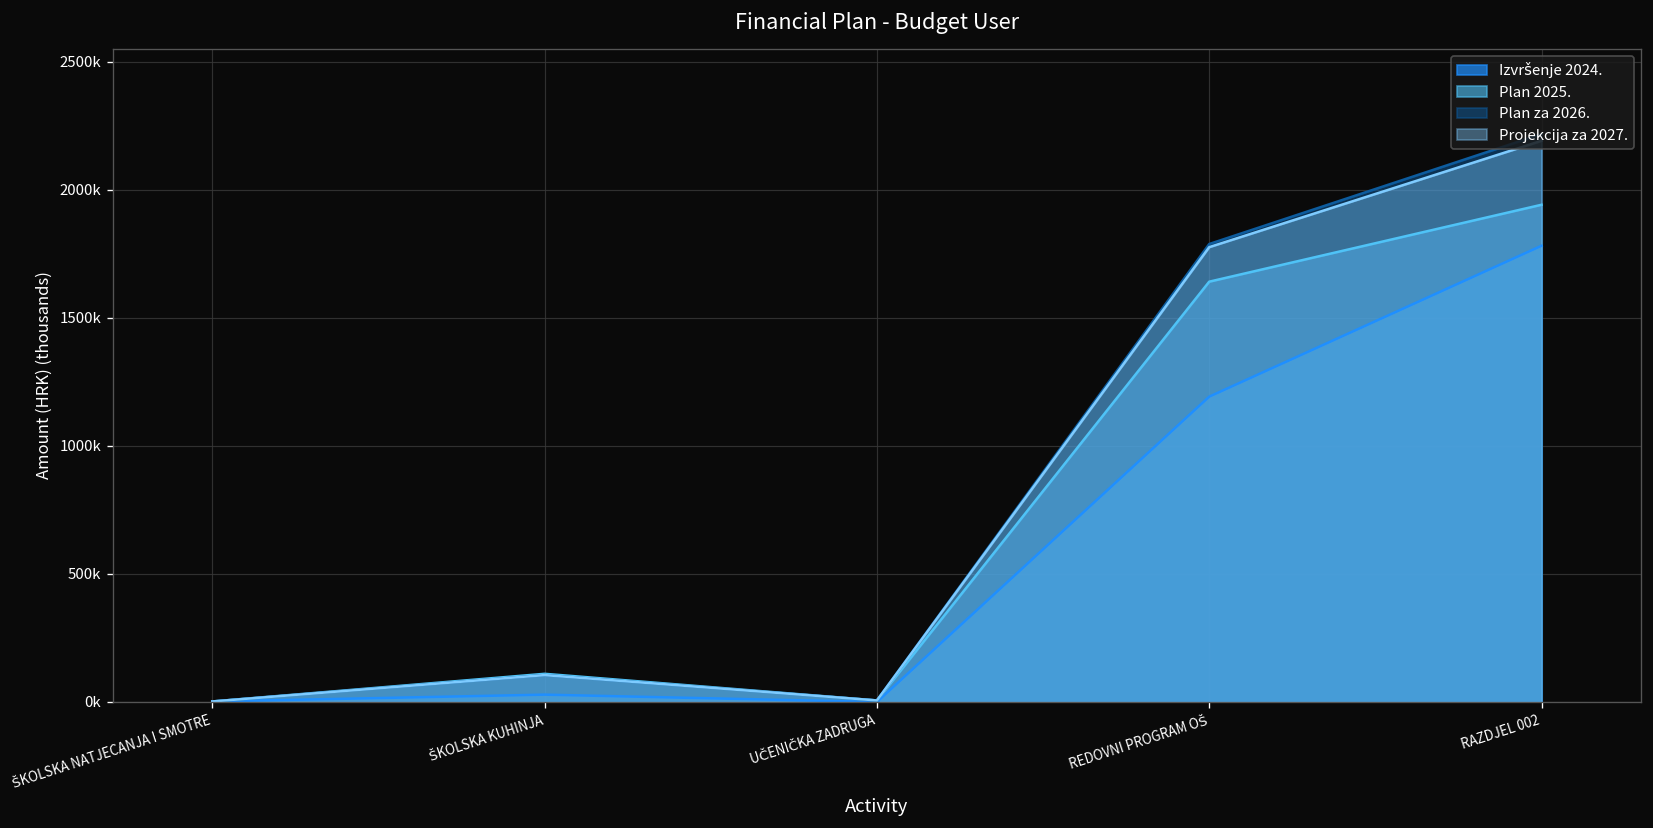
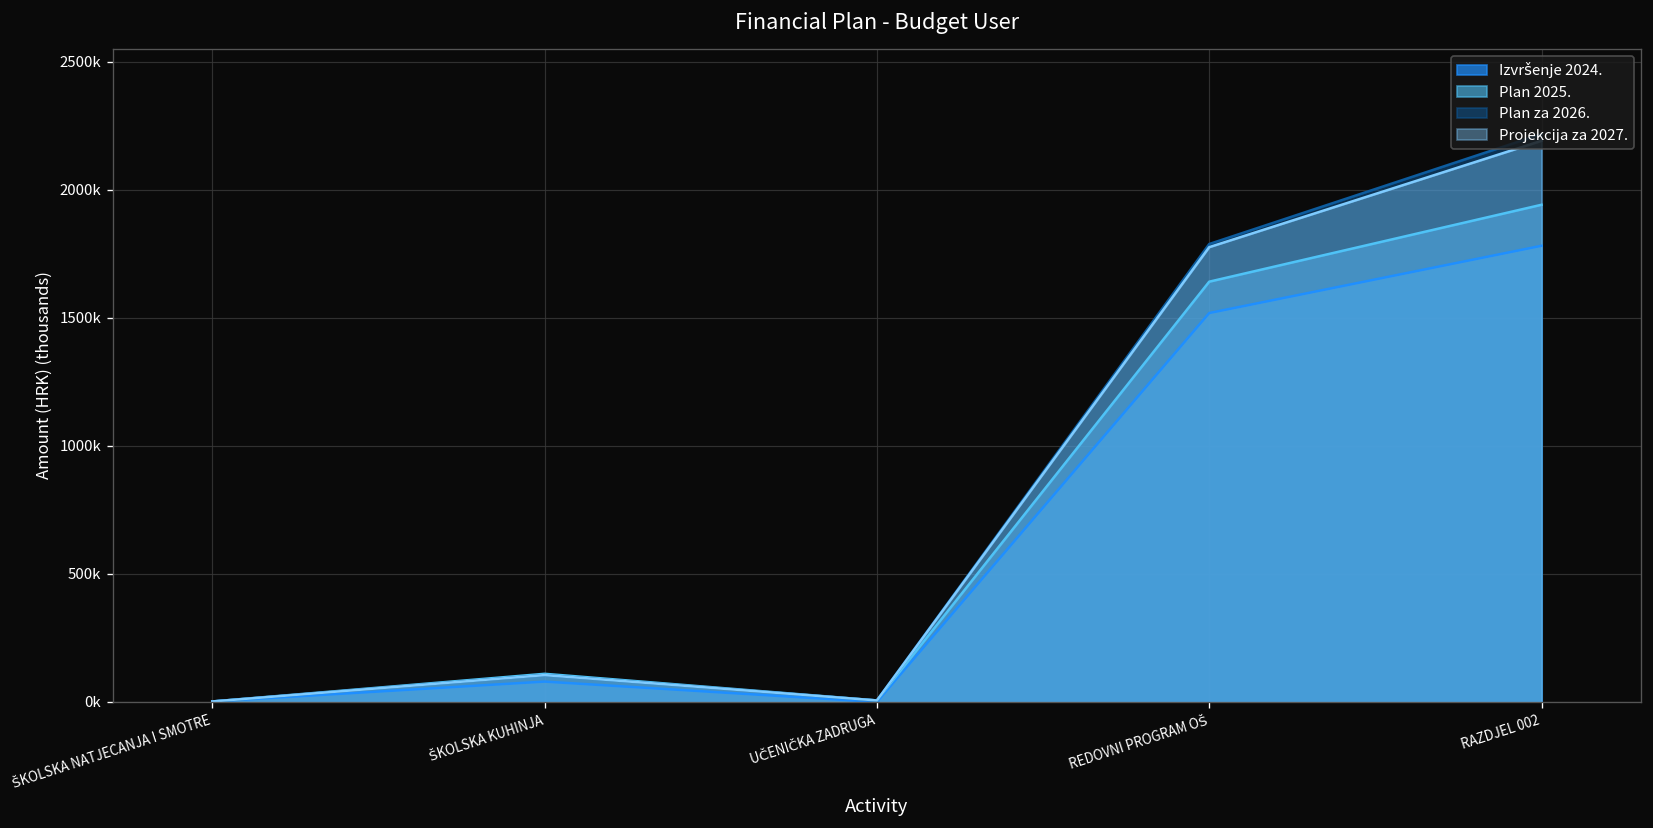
  {
    "Izvršenje 2024.": {
-     "ŠKOLSKA KUHINJA": 30000,
-     "REDOVNI PROGRAM OŠ": 1190000,
+     "ŠKOLSKA KUHINJA": 80000,
+     "REDOVNI PROGRAM OŠ": 1520000,
      "RAZDJEL 002": 1780000
    },
    "Plan za 2026.": {
      "REDOVNI PROGRAM OŠ": 1790000
    }
  }
